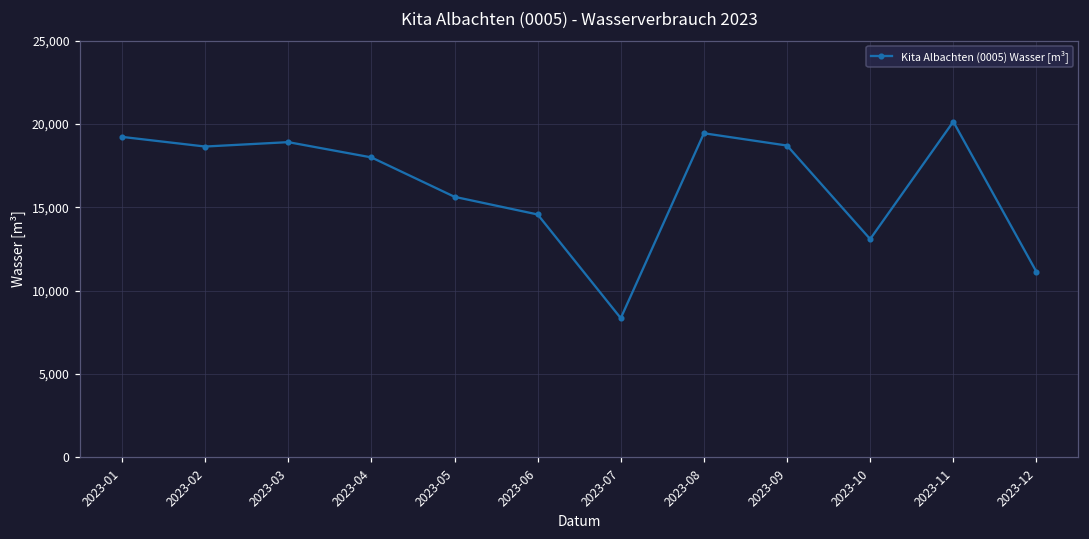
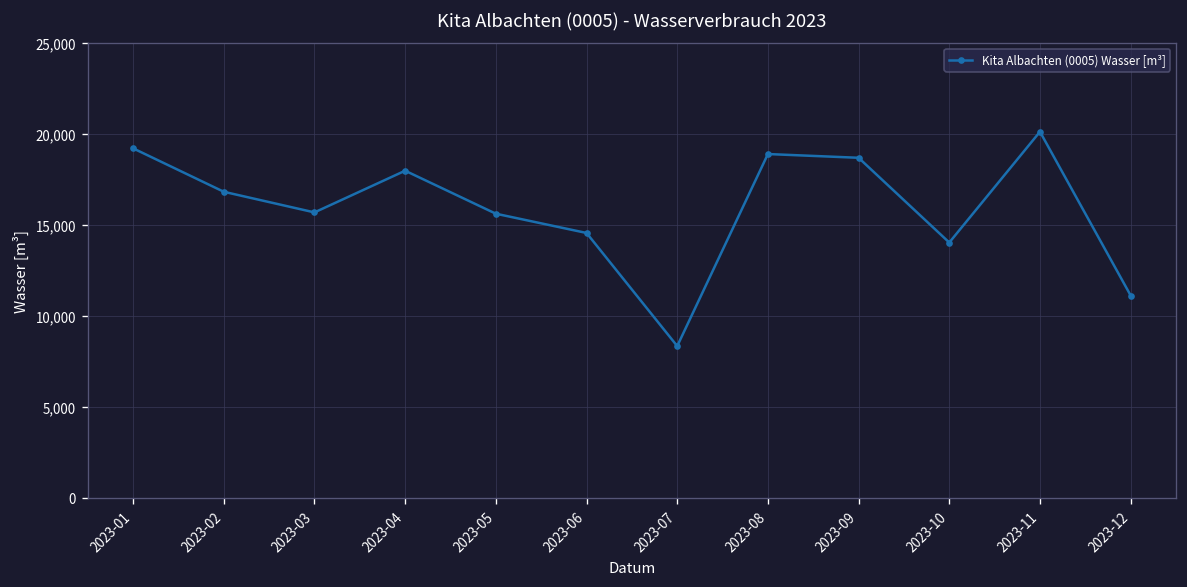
  {
    "2023-01": "19,200",
-   "2023-02": "18,600",
-   "2023-03": "18,900",
+   "2023-02": "16,800",
+   "2023-03": "15,700",
    "2023-04": "18,000",
    "2023-05": "15,600",
    "2023-06": "14,600",
    "2023-07": "8,300",
-   "2023-08": "19,400",
+   "2023-08": "18,900",
    "2023-09": "18,700",
-   "2023-10": "13,100",
+   "2023-10": "14,000",
    "2023-11": "20,100",
    "2023-12": "11,100"
  }
